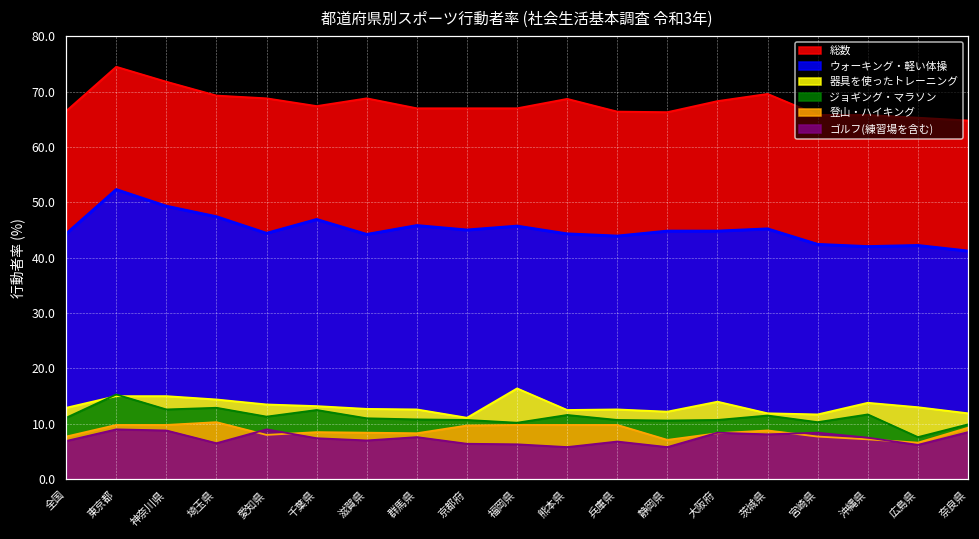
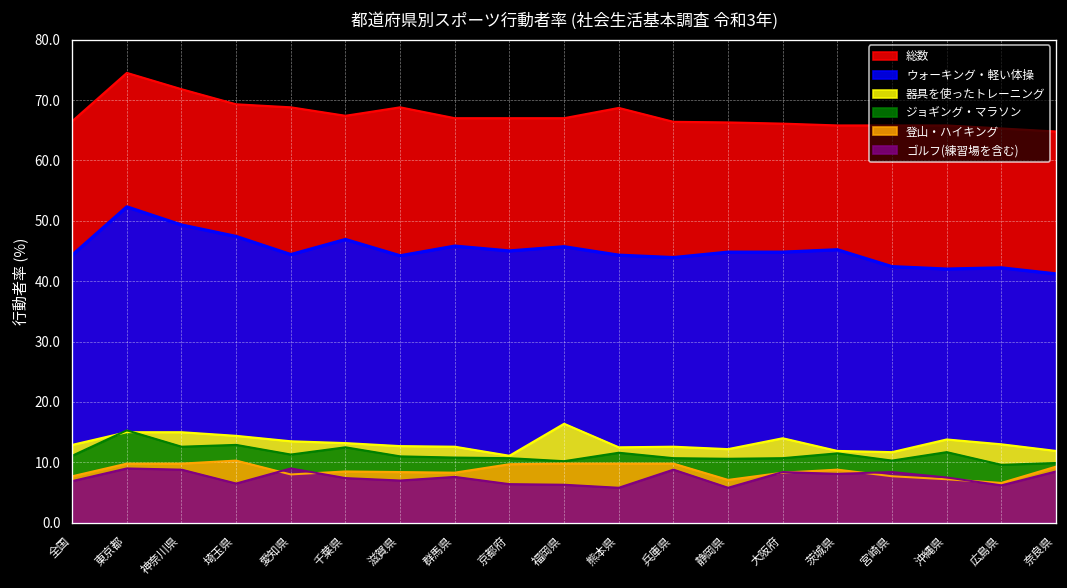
  {
    "総数": {
      "全国": 67,
      "東京都": 75,
      "神奈川県": 72,
      "埼玉県": 69,
      "愛知県": 69,
      "千葉県": 67,
      "滋賀県": 69,
      "群馬県": 67,
      "京都府": 67,
      "福岡県": 67,
      "熊本県": 69,
      "兵庫県": 66,
      "静岡県": 66,
-     "大阪府": 68,
-     "茨城県": 70,
+     "大阪府": 66,
+     "茨城県": 66,
      "奈良県": 65
    },
    "ウォーキング・軽い体操": {
      "全国": 44,
      "東京都": 52,
      "神奈川県": 49,
      "埼玉県": 47,
      "愛知県": 44,
      "千葉県": 47,
      "滋賀県": 44,
      "群馬県": 46,
      "京都府": 45,
      "福岡県": 46,
      "熊本県": 44,
      "兵庫県": 44,
      "静岡県": 45,
      "大阪府": 45,
      "茨城県": 45,
      "宮崎県": 42,
      "沖縄県": 42,
      "広島県": 42,
      "奈良県": 41
    },
    "器具を使ったトレーニング": {
      "全国": 13,
      "神奈川県": 15,
      "埼玉県": 14,
      "愛知県": 14,
      "千葉県": 13,
      "滋賀県": 13,
      "群馬県": 13,
      "福岡県": 16,
      "熊本県": 13,
      "兵庫県": 13,
      "静岡県": 12,
      "大阪府": 14,
      "宮崎県": 12,
      "沖縄県": 14,
      "広島県": 13,
      "奈良県": 12
    },
    "ジョギング・マラソン": {
      "全国": 11,
      "神奈川県": 13,
      "埼玉県": 13,
      "愛知県": 11,
      "千葉県": 13,
      "滋賀県": 11,
      "群馬県": 11,
      "熊本県": 12,
      "兵庫県": 11,
      "静岡県": 11,
      "大阪府": 11,
      "宮崎県": 10,
      "沖縄県": 12,
-     "広島県": 8,
+     "広島県": 10,
      "奈良県": 10
    },
    "登山・ハイキング": {
      "全国": 8,
      "東京都": 10,
      "神奈川県": 10,
      "埼玉県": 10,
      "愛知県": 8,
      "千葉県": 9,
      "滋賀県": 8,
      "群馬県": 8,
      "京都府": 10,
      "熊本県": 10,
      "兵庫県": 10,
      "静岡県": 7,
      "茨城県": 9,
      "宮崎県": 8,
      "奈良県": 9
    },
    "ゴルフ(練習場を含む)": {
      "全国": 7,
      "東京都": 9,
      "神奈川県": 9,
      "埼玉県": 7,
      "愛知県": 9,
      "千葉県": 7,
      "滋賀県": 7,
      "群馬県": 8,
      "京都府": 6,
      "福岡県": 6,
      "熊本県": 6,
-     "兵庫県": 7,
+     "兵庫県": 9,
      "静岡県": 6,
      "茨城県": 8,
      "宮崎県": 8,
      "奈良県": 9
    }
  }
